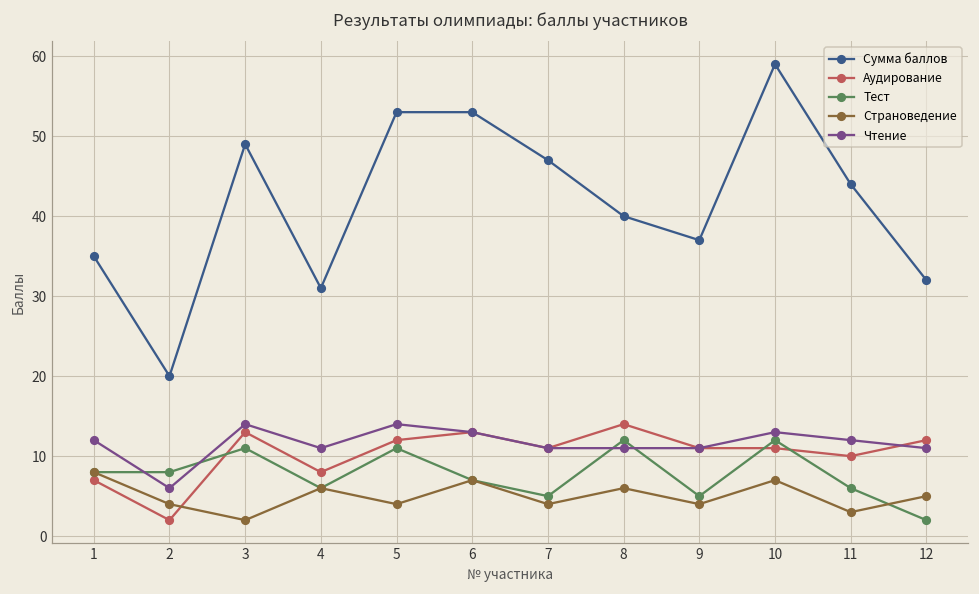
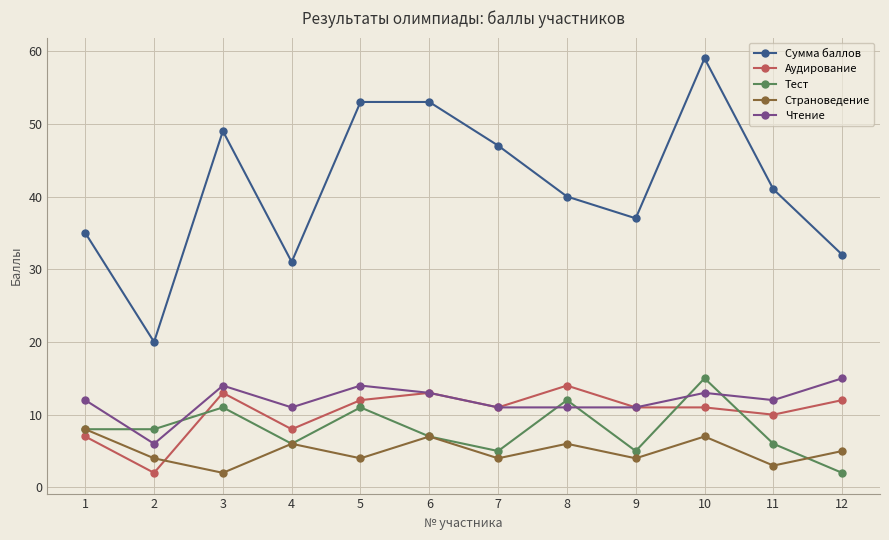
  {
    "Сумма баллов": {
      "1": 35,
      "2": 20,
      "3": 49,
      "4": 31,
      "5": 53,
      "6": 53,
      "7": 47,
      "8": 40,
      "9": 37,
      "10": 59,
-     "11": 44,
+     "11": 41,
      "12": 32
    },
    "Аудирование": {
      "1": 7,
      "2": 2,
      "3": 13,
      "4": 8,
      "5": 12,
      "8": 14,
      "10": 11,
      "11": 10,
      "12": 12
    },
    "Тест": {
      "2": 8,
      "3": 11,
      "5": 11,
      "7": 5,
      "8": 12,
      "9": 5,
-     "10": 12,
+     "10": 15,
      "11": 6,
      "12": 2
    },
    "Страноведение": {
      "2": 4,
      "3": 2,
      "5": 4,
      "7": 4,
      "8": 6,
      "9": 4,
      "10": 7,
      "11": 3,
      "12": 5
    },
    "Чтение": {
      "1": 12,
      "2": 6,
      "3": 14,
      "4": 11,
      "5": 14,
      "8": 11,
      "10": 13,
      "11": 12,
-     "12": 11
+     "12": 15
    }
  }
